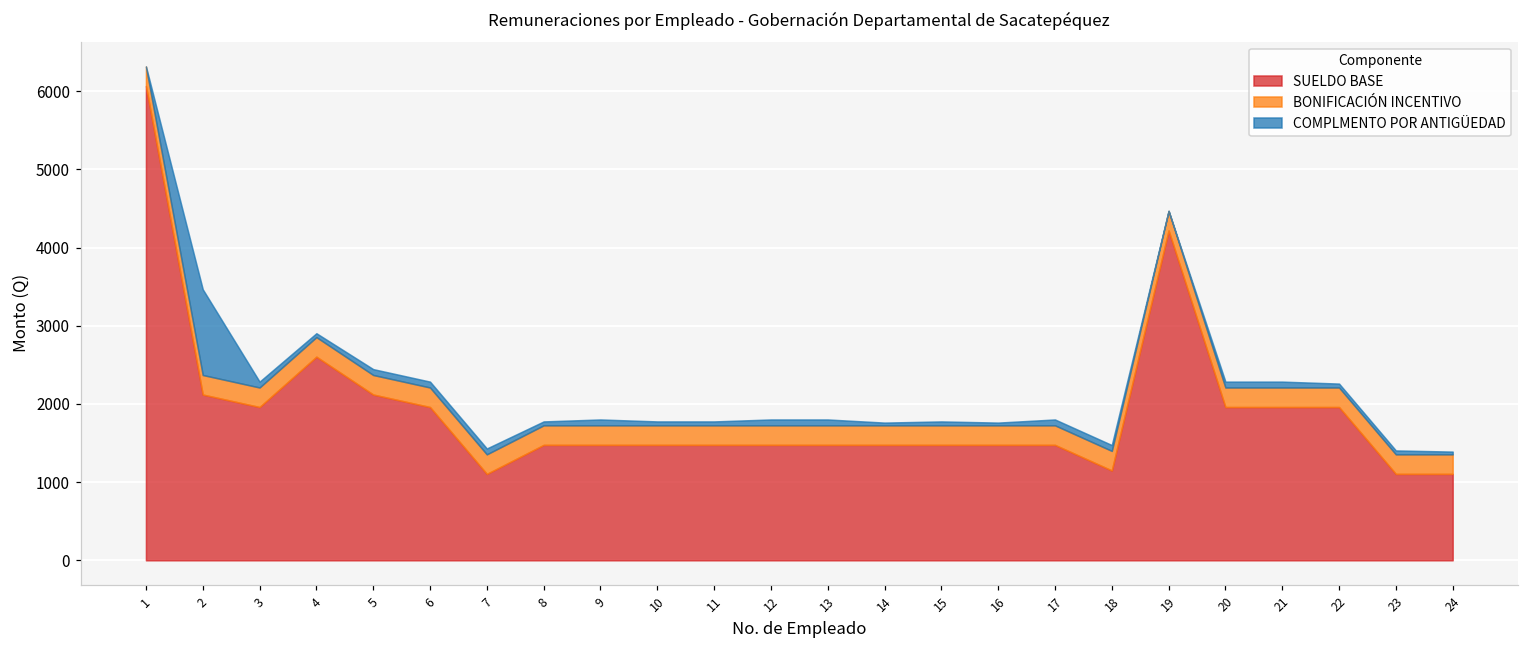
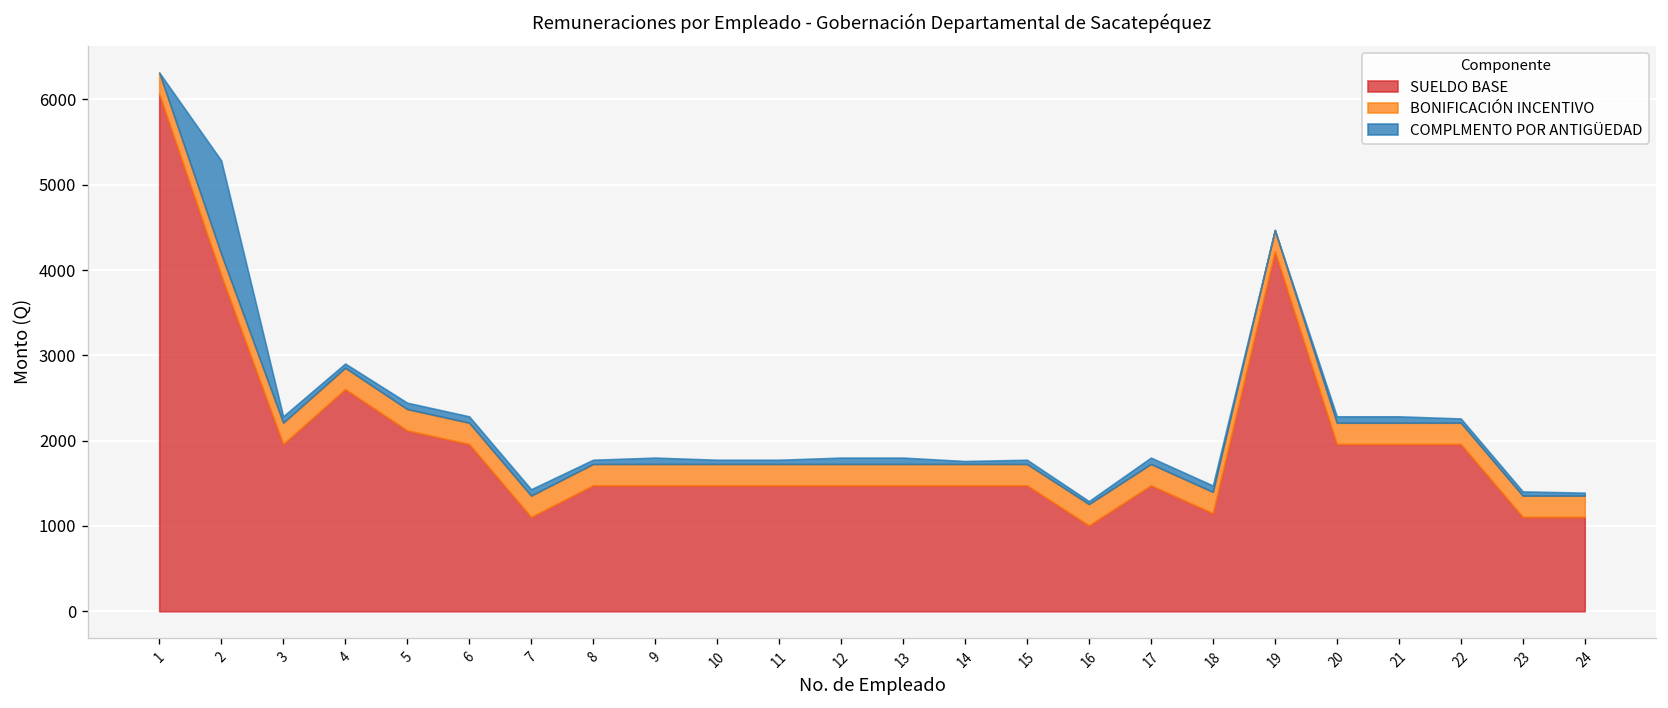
  {
    "SUELDO BASE": {
      "1": 6100,
-     "2": 2100,
+     "2": 3900,
      "3": 2000,
      "4": 2600,
      "5": 2100,
      "6": 2000,
      "7": 1100,
      "8": 1500,
      "9": 1500,
      "10": 1500,
      "11": 1500,
      "12": 1500,
      "13": 1500,
      "14": 1500,
      "15": 1500,
-     "16": 1500,
+     "16": 1000,
      "17": 1500,
      "18": 1100,
      "19": 4200,
      "20": 2000,
      "21": 2000,
      "22": 2000,
      "23": 1100,
      "24": 1100
    },
    "BONIFICACIÓN INCENTIVO": {
      "2": 300,
      "3": 300,
      "4": 300,
      "5": 300,
      "6": 300,
      "7": 300,
      "8": 300,
      "9": 300,
      "10": 300,
      "11": 300,
      "12": 300,
      "13": 300,
      "15": 300,
      "17": 300,
      "18": 300,
      "20": 300,
      "21": 300,
      "22": 300,
      "23": 300
    },
    "COMPLMENTO POR ANTIGÜEDAD": {
      "2": 1100,
      "3": 100,
      "4": 100,
      "5": 100,
      "6": 100,
      "7": 100,
      "8": 100,
      "9": 100,
      "10": 100,
      "11": 100,
      "12": 100,
      "13": 100,
      "15": 100,
      "17": 100,
      "18": 100,
      "20": 100,
      "21": 100,
      "22": 100,
      "23": 100
    }
  }
